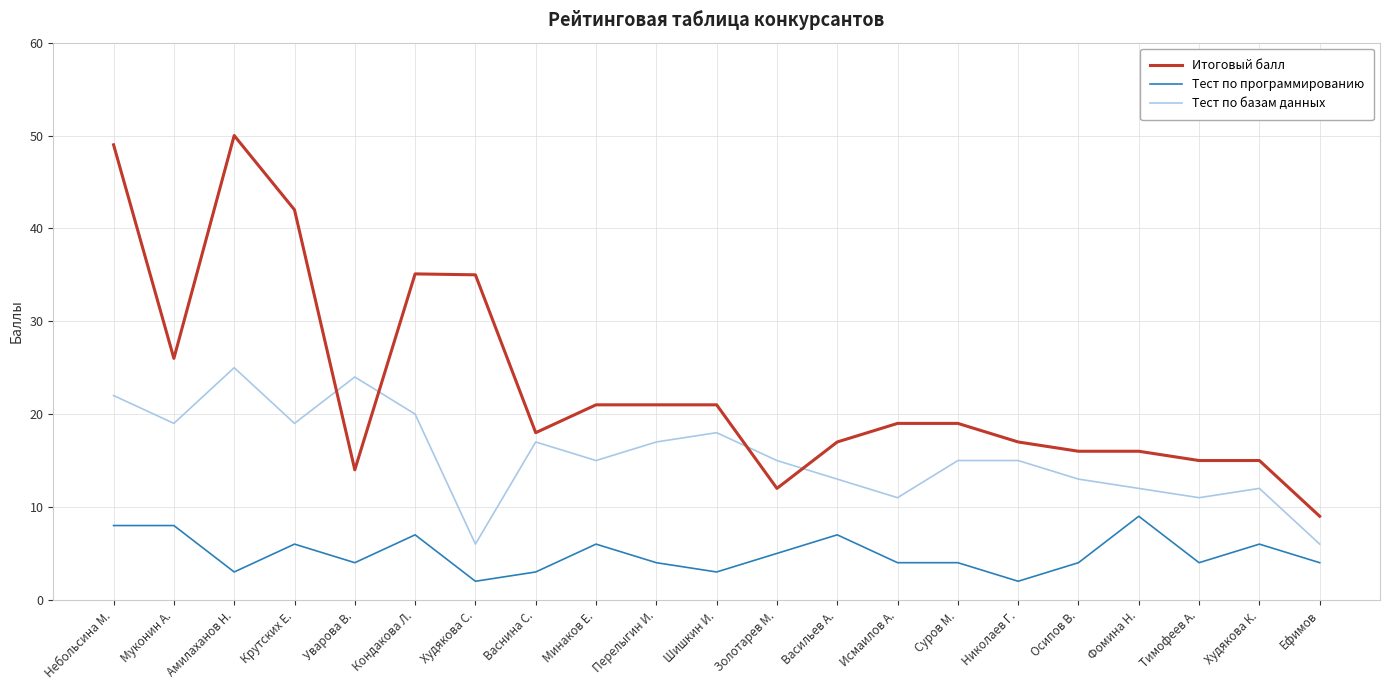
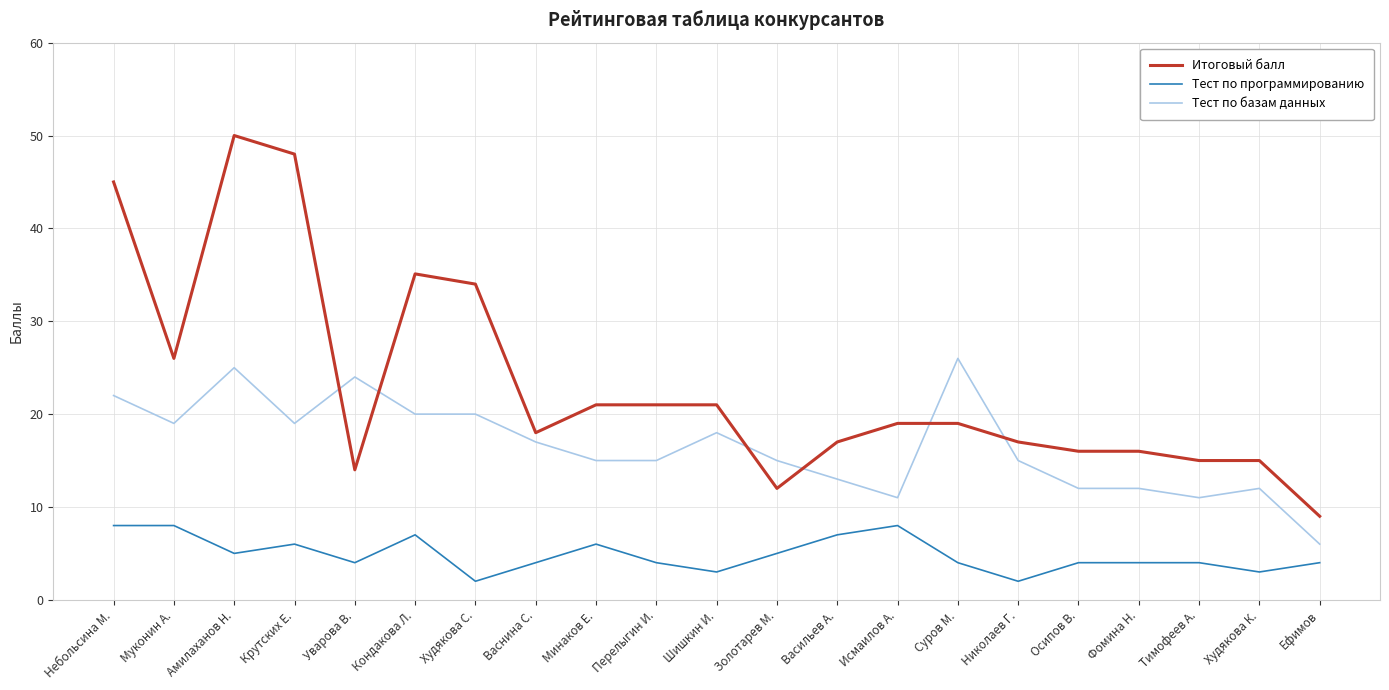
  {
    "Итоговый балл": {
-     "Небольсина М.": 49,
+     "Небольсина М.": 45,
      "Муконин А.": 26,
      "Амилаханов Н.": 50,
-     "Крутских Е.": 42,
+     "Крутских Е.": 48,
      "Уварова В.": 14,
      "Кондакова Л.": 35,
-     "Худякова С.": 35,
+     "Худякова С.": 34,
      "Васнина С.": 18,
      "Минаков Е.": 21,
      "Перелыгин И.": 21,
      "Шишкин И.": 21,
      "Золотарев М.": 12,
      "Васильев А.": 17,
      "Исмаилов А.": 19,
      "Суров М.": 19,
      "Николаев Г.": 17,
      "Осипов В.": 16,
      "Фомина Н.": 16,
      "Тимофеев А.": 15,
      "Худякова К.": 15,
      "Ефимов": 9
    },
    "Тест по программированию": {
      "Небольсина М.": 8,
      "Муконин А.": 8,
-     "Амилаханов Н.": 3,
+     "Амилаханов Н.": 5,
      "Крутских Е.": 6,
      "Уварова В.": 4,
      "Кондакова Л.": 7,
      "Худякова С.": 2,
-     "Васнина С.": 3,
+     "Васнина С.": 4,
      "Минаков Е.": 6,
      "Перелыгин И.": 4,
      "Шишкин И.": 3,
      "Золотарев М.": 5,
      "Васильев А.": 7,
-     "Исмаилов А.": 4,
+     "Исмаилов А.": 8,
      "Суров М.": 4,
      "Николаев Г.": 2,
      "Осипов В.": 4,
-     "Фомина Н.": 9,
+     "Фомина Н.": 4,
      "Тимофеев А.": 4,
-     "Худякова К.": 6,
+     "Худякова К.": 3,
      "Ефимов": 4
    },
    "Тест по базам данных": {
      "Небольсина М.": 22,
      "Муконин А.": 19,
      "Амилаханов Н.": 25,
      "Крутских Е.": 19,
      "Уварова В.": 24,
      "Кондакова Л.": 20,
-     "Худякова С.": 6,
+     "Худякова С.": 20,
      "Васнина С.": 17,
      "Минаков Е.": 15,
-     "Перелыгин И.": 17,
+     "Перелыгин И.": 15,
      "Шишкин И.": 18,
      "Золотарев М.": 15,
      "Васильев А.": 13,
      "Исмаилов А.": 11,
-     "Суров М.": 15,
+     "Суров М.": 26,
      "Николаев Г.": 15,
-     "Осипов В.": 13,
+     "Осипов В.": 12,
      "Фомина Н.": 12,
      "Тимофеев А.": 11,
      "Худякова К.": 12,
      "Ефимов": 6
    }
  }
